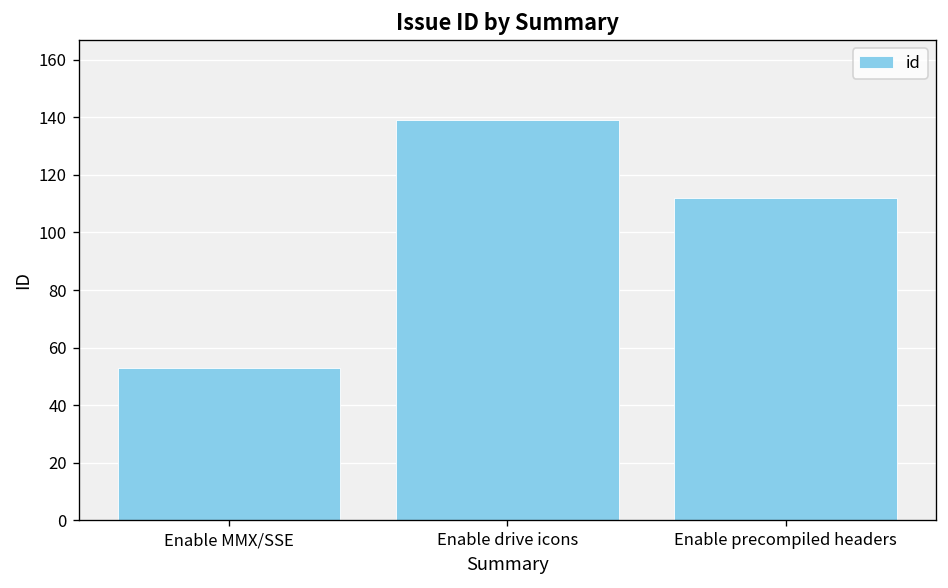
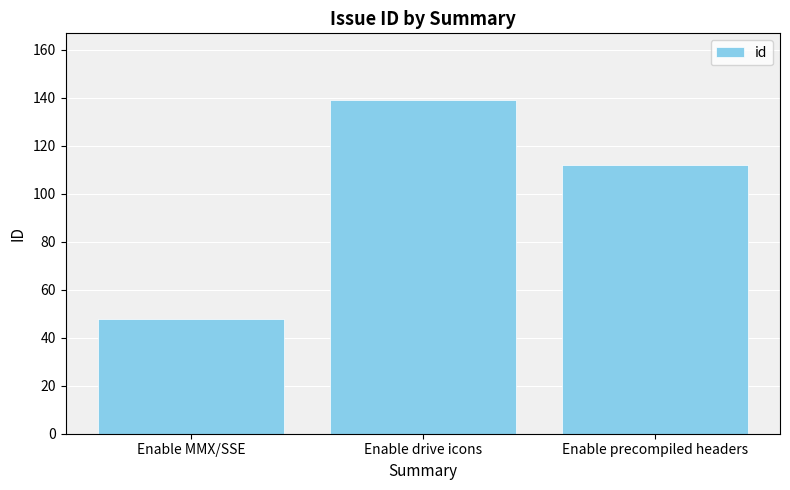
  {
-   "Enable MMX/SSE": 53,
+   "Enable MMX/SSE": 48,
    "Enable drive icons": 139,
    "Enable precompiled headers": 112
  }
